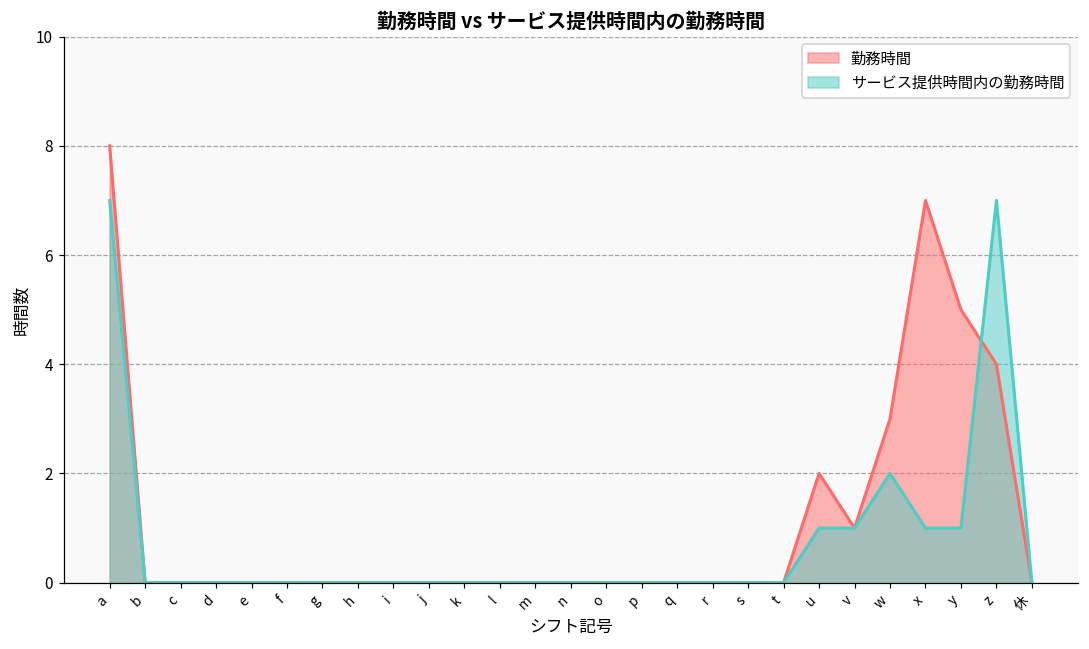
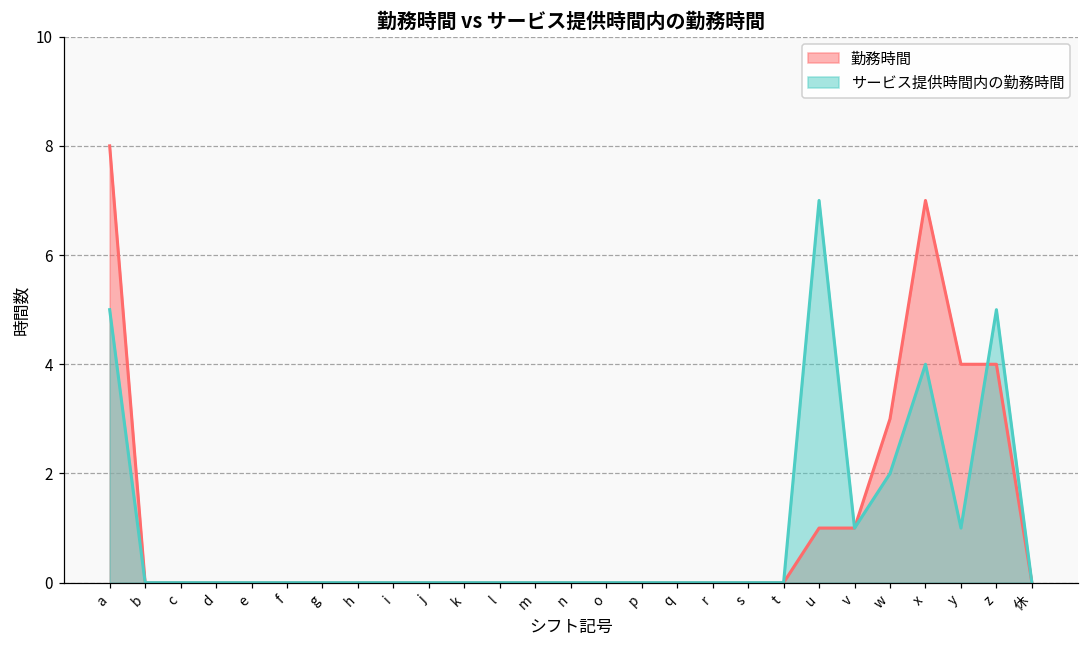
  {
    "勤務時間": {
      "a": 8,
-     "u": 2,
+     "u": 1,
      "w": 3,
      "x": 7,
-     "y": 5,
+     "y": 4,
      "z": 4
    },
    "サービス提供時間内の勤務時間": {
-     "a": 7,
-     "u": 1,
+     "a": 5,
+     "u": 7,
      "w": 2,
-     "x": 1,
+     "x": 4,
      "y": 1,
-     "z": 7
+     "z": 5
    }
  }
